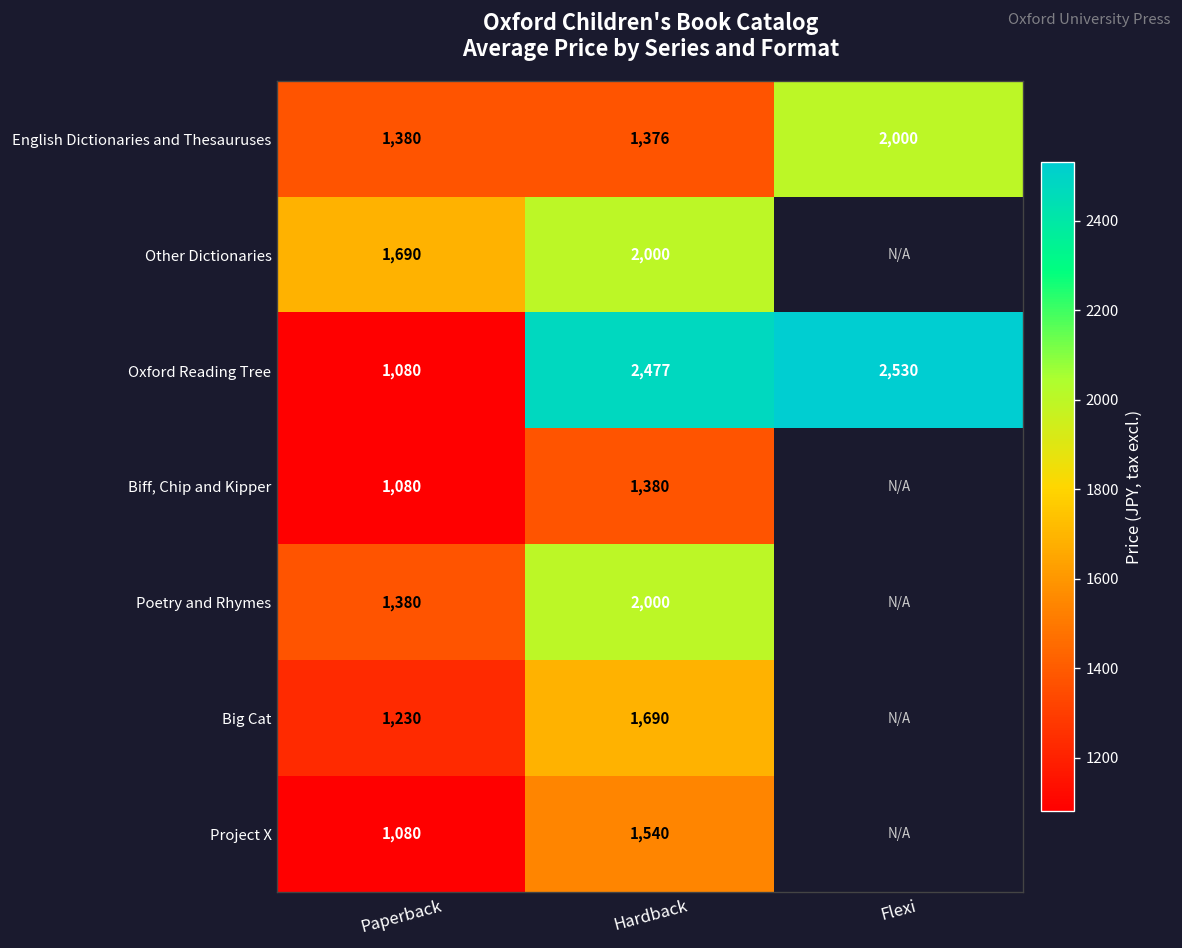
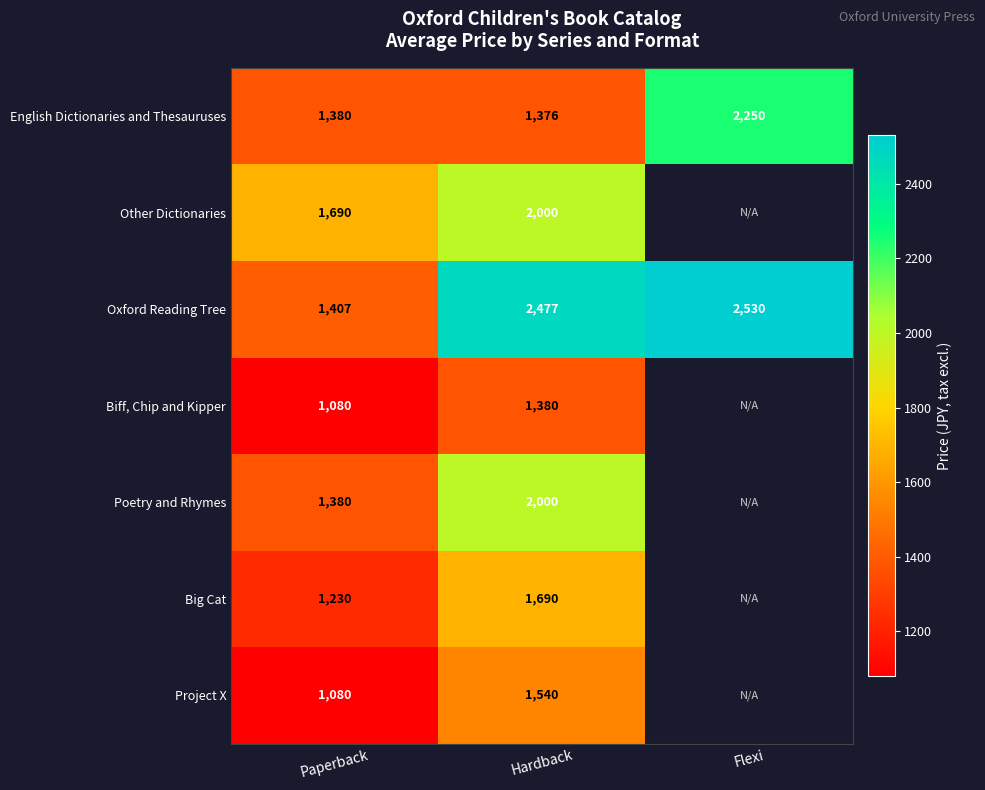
  {
    "English Dictionaries and Thesauruses": {
      "Paperback": "1,380",
      "Hardback": "1,376",
-     "Flexi": "2,000"
+     "Flexi": "2,250"
    },
    "Other Dictionaries": {
      "Paperback": "1,690",
      "Hardback": "2,000"
    },
    "Oxford Reading Tree": {
-     "Paperback": "1,080",
+     "Paperback": "1,407",
      "Hardback": "2,477",
      "Flexi": "2,530"
    },
    "Biff, Chip and Kipper": {
      "Paperback": "1,080",
      "Hardback": "1,380"
    },
    "Poetry and Rhymes": {
      "Paperback": "1,380",
      "Hardback": "2,000"
    },
    "Big Cat": {
      "Paperback": "1,230",
      "Hardback": "1,690"
    },
    "Project X": {
      "Paperback": "1,080",
      "Hardback": "1,540"
    }
  }
